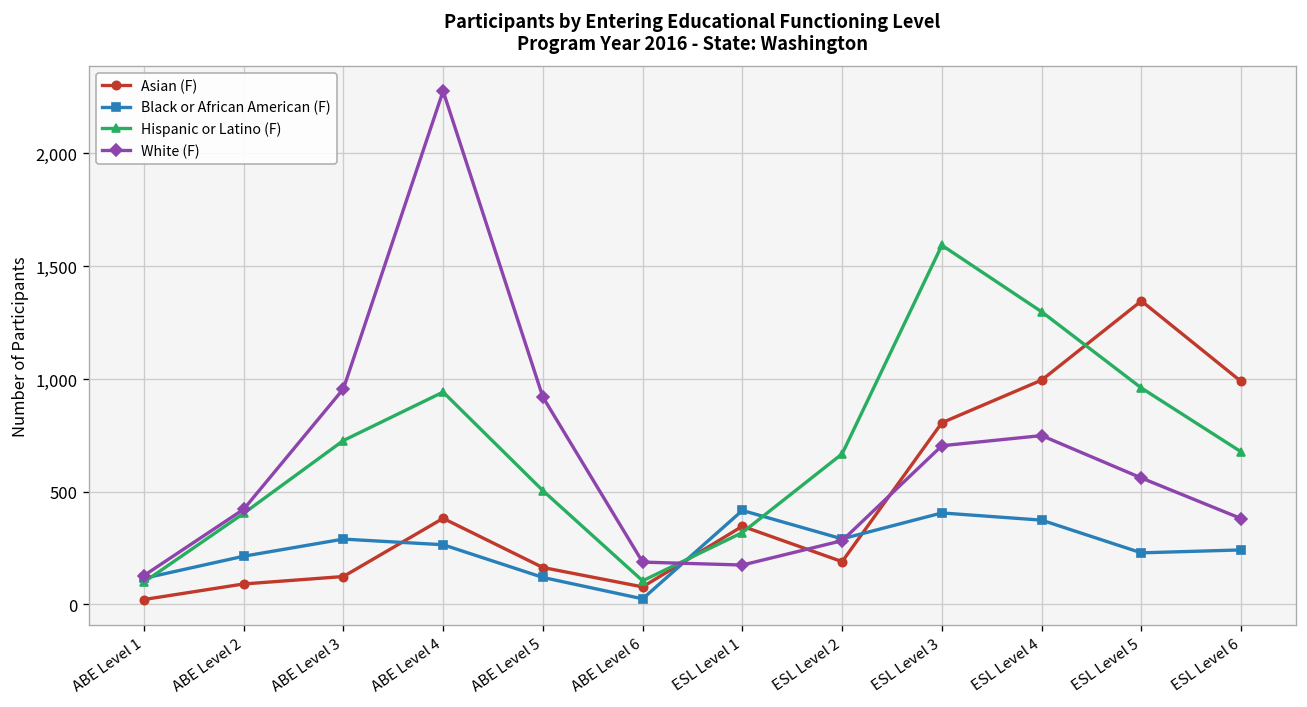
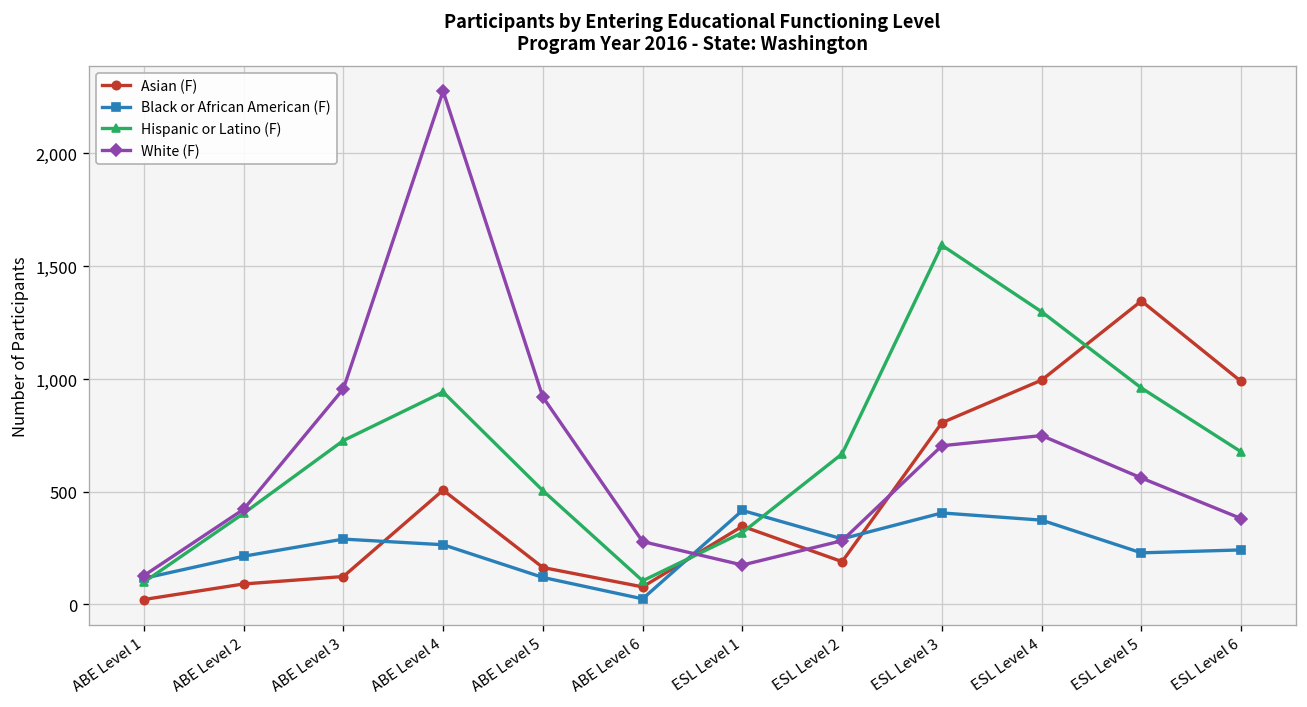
  {
    "Asian (F)": {
      "ABE Level 1": "20",
      "ABE Level 2": "90",
      "ABE Level 3": "120",
-     "ABE Level 4": "380",
+     "ABE Level 4": "510",
      "ABE Level 5": "160",
      "ABE Level 6": "80",
      "ESL Level 1": "350",
      "ESL Level 2": "190",
      "ESL Level 3": "810",
      "ESL Level 4": "1,000",
      "ESL Level 5": "1,350",
      "ESL Level 6": "990"
    },
    "Black or African American (F)": {
      "ABE Level 2": "210",
      "ABE Level 3": "290",
      "ABE Level 4": "270",
      "ABE Level 5": "120",
      "ABE Level 6": "30",
      "ESL Level 1": "420",
      "ESL Level 3": "410",
      "ESL Level 4": "370",
      "ESL Level 5": "230",
      "ESL Level 6": "240"
    },
    "Hispanic or Latino (F)": {
      "ABE Level 1": "100",
      "ABE Level 2": "400",
      "ABE Level 3": "730",
      "ABE Level 4": "940",
      "ABE Level 5": "510",
      "ABE Level 6": "110",
      "ESL Level 1": "320",
      "ESL Level 2": "670",
      "ESL Level 3": "1,590",
      "ESL Level 4": "1,300",
      "ESL Level 5": "960",
      "ESL Level 6": "680"
    },
    "White (F)": {
      "ABE Level 2": "420",
      "ABE Level 3": "960",
      "ABE Level 4": "2,280",
      "ABE Level 5": "920",
-     "ABE Level 6": "190",
+     "ABE Level 6": "280",
      "ESL Level 1": "180",
      "ESL Level 3": "700",
      "ESL Level 4": "750",
      "ESL Level 5": "560",
      "ESL Level 6": "380"
    }
  }
